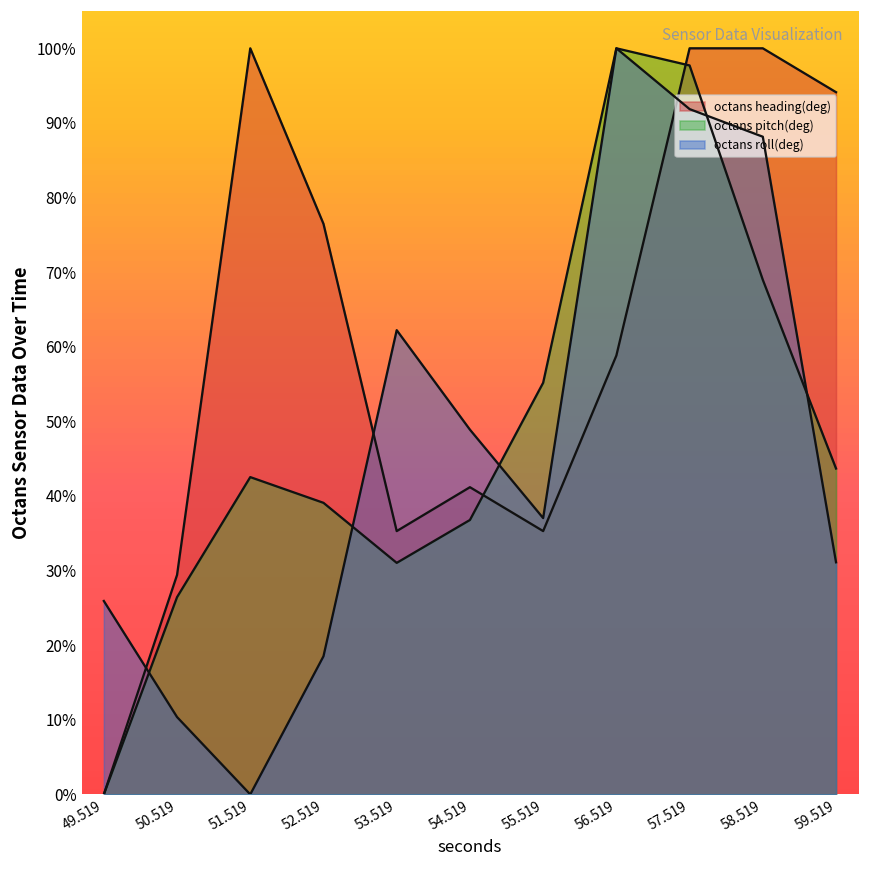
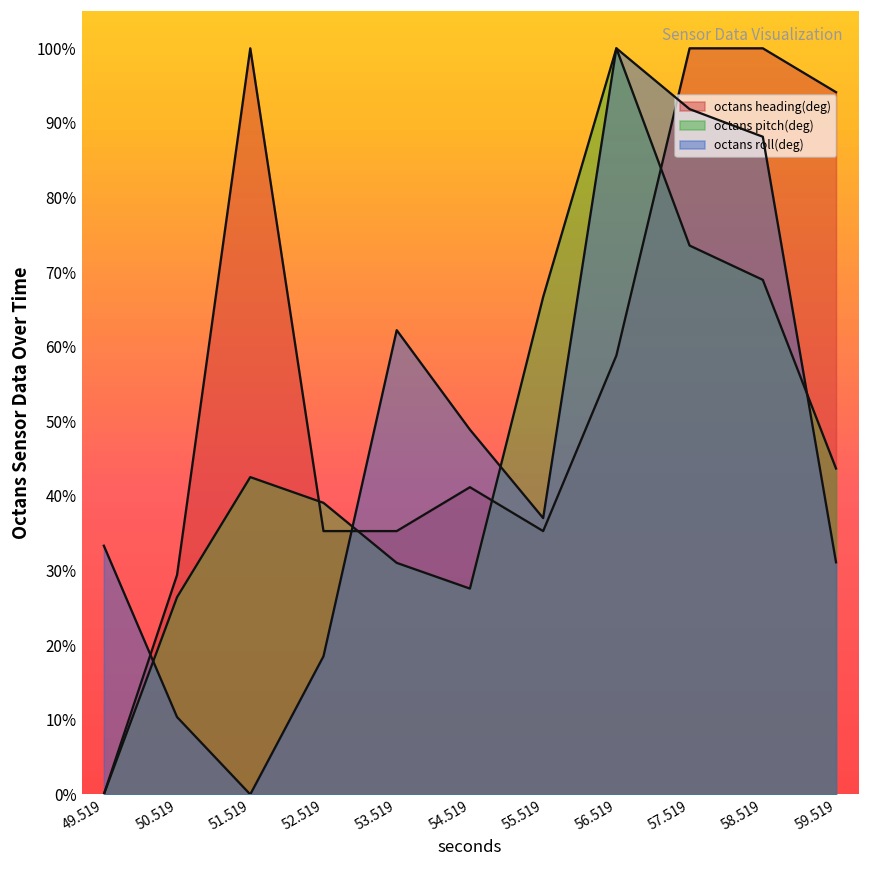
  {
    "octans heading(deg)": {
      "50.519": "29%",
      "51.519": "100%",
-     "52.519": "76%",
+     "52.519": "35%",
      "53.519": "35%",
      "54.519": "41%",
      "55.519": "35%",
      "56.519": "59%",
      "57.519": "100%",
      "58.519": "100%",
      "59.519": "94%"
    },
    "octans pitch(deg)": {
      "50.519": "26%",
      "51.519": "43%",
      "52.519": "39%",
      "53.519": "31%",
-     "54.519": "37%",
-     "55.519": "55%",
-     "57.519": "98%",
+     "54.519": "28%",
+     "55.519": "67%",
+     "57.519": "74%",
      "58.519": "69%",
      "59.519": "44%"
    },
    "octans roll(deg)": {
-     "49.519": "26%",
+     "49.519": "33%",
      "50.519": "10%",
      "51.519": "0%",
      "52.519": "19%",
      "53.519": "62%",
      "54.519": "49%",
      "55.519": "37%",
      "59.519": "31%"
    }
  }
